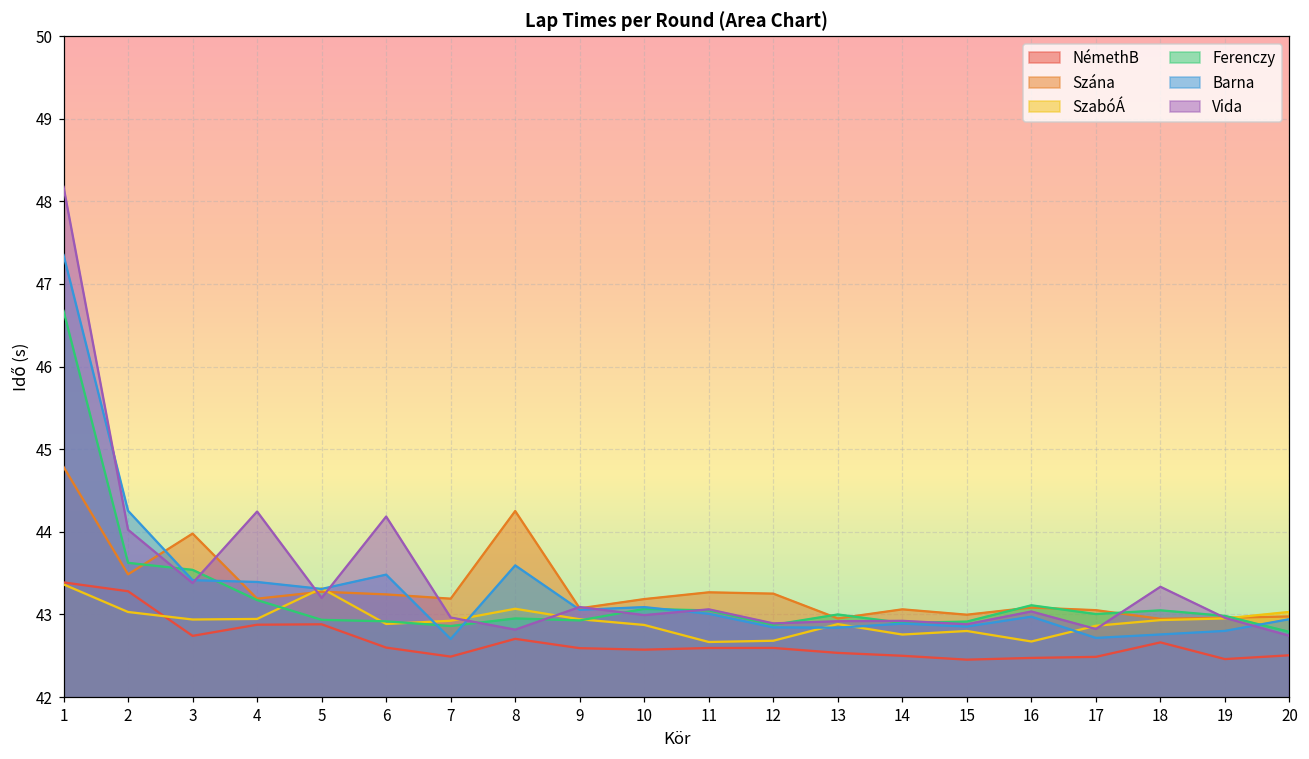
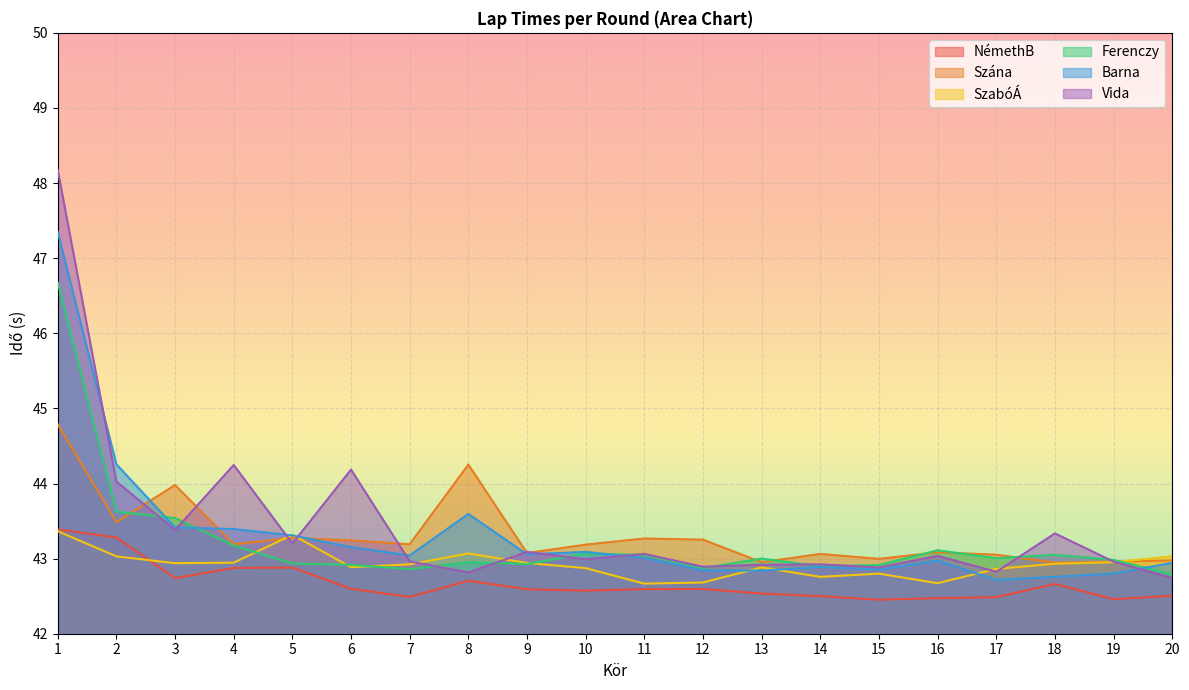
  {
    "Ferenczy": {
      "1": 46.7,
      "2": 43.6,
      "3": 43.5,
      "5": 42.9,
      "7": 42.9,
      "8": 43.0,
      "13": 43.0,
      "17": 43.0,
      "18": 43.1,
      "20": 42.8
    },
    "Barna": {
      "1": 47.4,
      "2": 44.3,
      "3": 43.4,
      "4": 43.4,
-     "6": 43.5,
-     "7": 42.7,
+     "6": 43.2,
+     "7": 43.0,
      "8": 43.6,
      "11": 43.0,
      "13": 42.8,
      "16": 43.0,
      "17": 42.7,
      "18": 42.8,
      "19": 42.8
    },
    "Vida": {
      "1": 48.2,
      "2": 44.0,
      "3": 43.4,
      "4": 44.2,
      "5": 43.2,
      "6": 44.2,
      "7": 43.0,
      "8": 42.8,
      "10": 43.0,
      "13": 42.9,
      "16": 43.0,
      "17": 42.8,
      "18": 43.3,
      "20": 42.7
    }
  }
